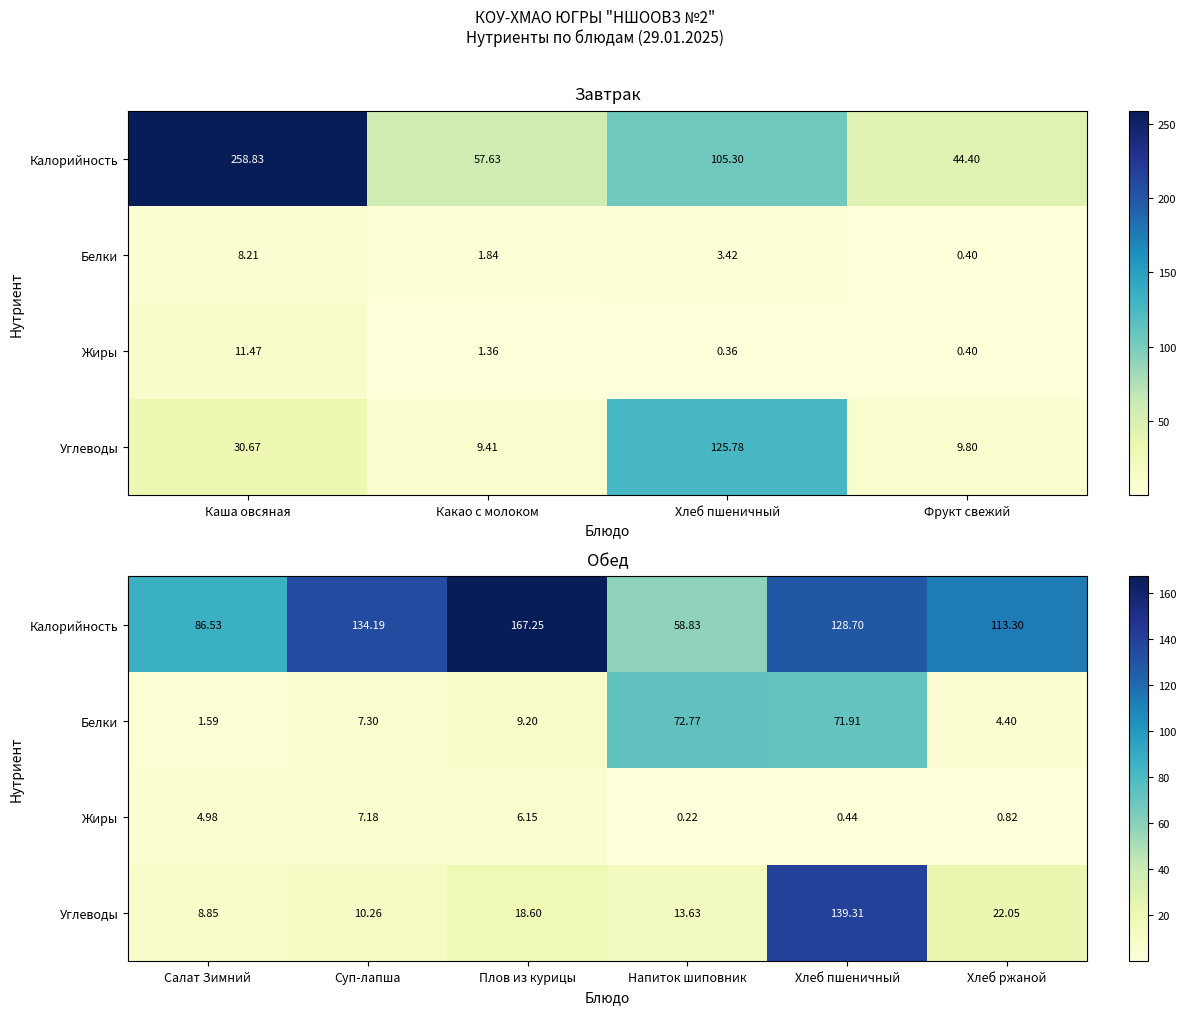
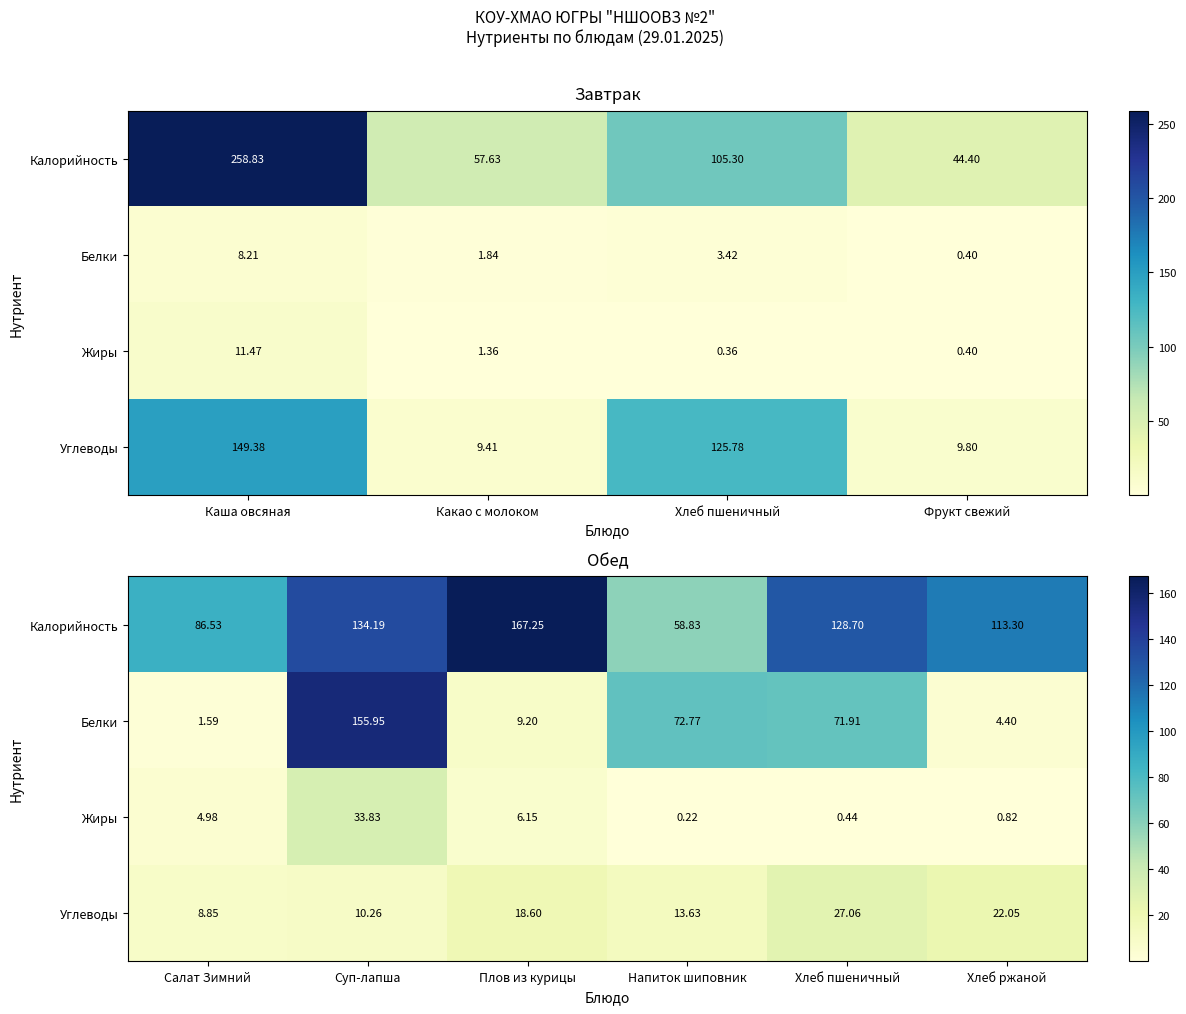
  {
    "Завтрак": {
      "Калорийность": {
        "Каша овсяная": 258.83,
        "Какао с молоком": 57.63,
        "Хлеб пшеничный": 105.30,
        "Фрукт свежий": 44.40
      },
      "Белки": {
        "Каша овсяная": 8.21,
        "Какао с молоком": 1.84,
        "Хлеб пшеничный": 3.42,
        "Фрукт свежий": 0.40
      },
      "Жиры": {
        "Каша овсяная": 11.47,
        "Какао с молоком": 1.36,
        "Хлеб пшеничный": 0.36,
        "Фрукт свежий": 0.40
      },
      "Углеводы": {
-       "Каша овсяная": 30.67,
+       "Каша овсяная": 149.38,
        "Какао с молоком": 9.41,
        "Хлеб пшеничный": 125.78,
        "Фрукт свежий": 9.80
      }
    },
    "Обед": {
      "Калорийность": {
        "Салат Зимний": 86.53,
        "Суп-лапша": 134.19,
        "Плов из курицы": 167.25,
        "Напиток шиповник": 58.83,
        "Хлеб пшеничный": 128.70,
        "Хлеб ржаной": 113.30
      },
      "Белки": {
        "Салат Зимний": 1.59,
-       "Суп-лапша": 7.30,
+       "Суп-лапша": 155.95,
        "Плов из курицы": 9.20,
        "Напиток шиповник": 72.77,
        "Хлеб пшеничный": 71.91,
        "Хлеб ржаной": 4.40
      },
      "Жиры": {
        "Салат Зимний": 4.98,
-       "Суп-лапша": 7.18,
+       "Суп-лапша": 33.83,
        "Плов из курицы": 6.15,
        "Напиток шиповник": 0.22,
        "Хлеб пшеничный": 0.44,
        "Хлеб ржаной": 0.82
      },
      "Углеводы": {
        "Салат Зимний": 8.85,
        "Суп-лапша": 10.26,
        "Плов из курицы": 18.60,
        "Напиток шиповник": 13.63,
-       "Хлеб пшеничный": 139.31,
+       "Хлеб пшеничный": 27.06,
        "Хлеб ржаной": 22.05
      }
    }
  }
